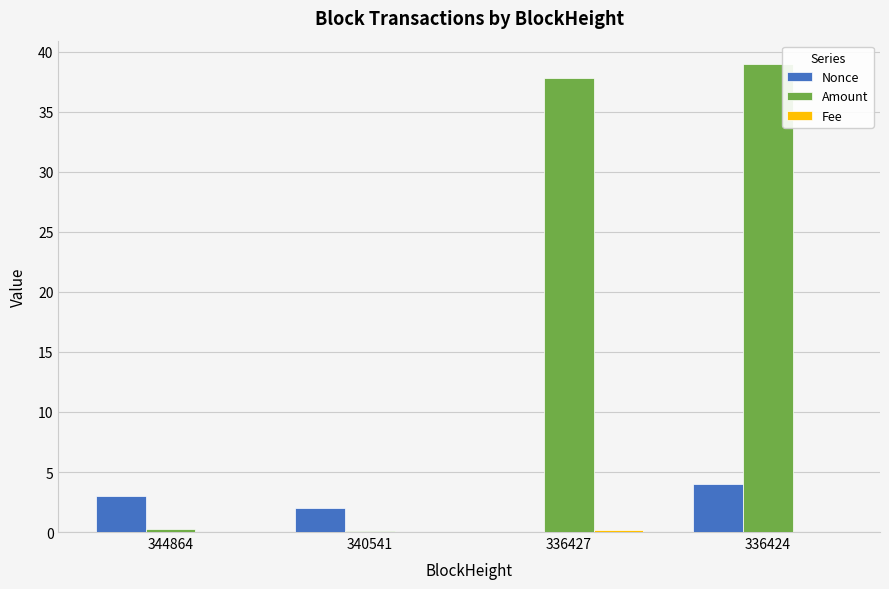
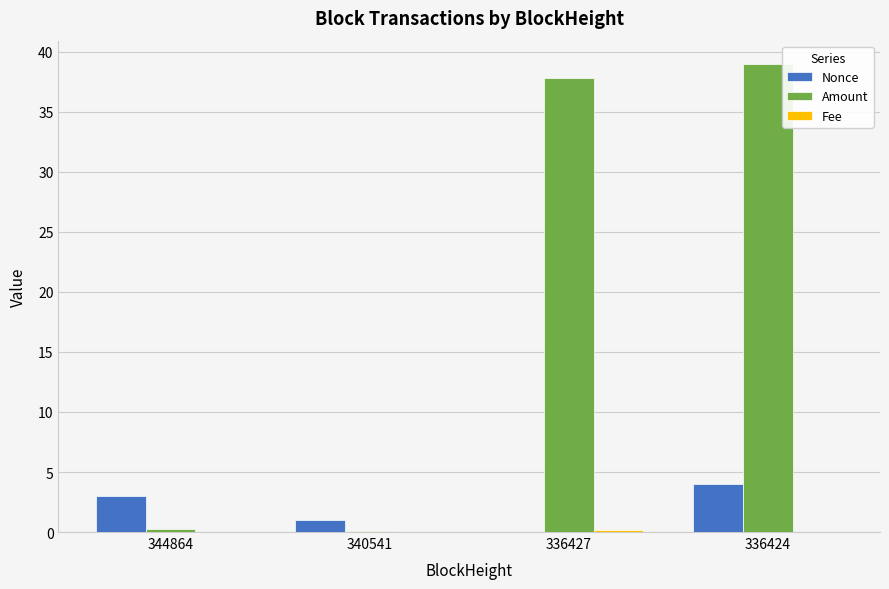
  {
    "Nonce": {
      "344864": 3,
-     "340541": 2,
+     "340541": 1,
      "336427": 0,
      "336424": 4
    },
    "Amount": {
      "344864": 0.3,
      "336427": 37.8,
      "336424": 39
    }
  }
